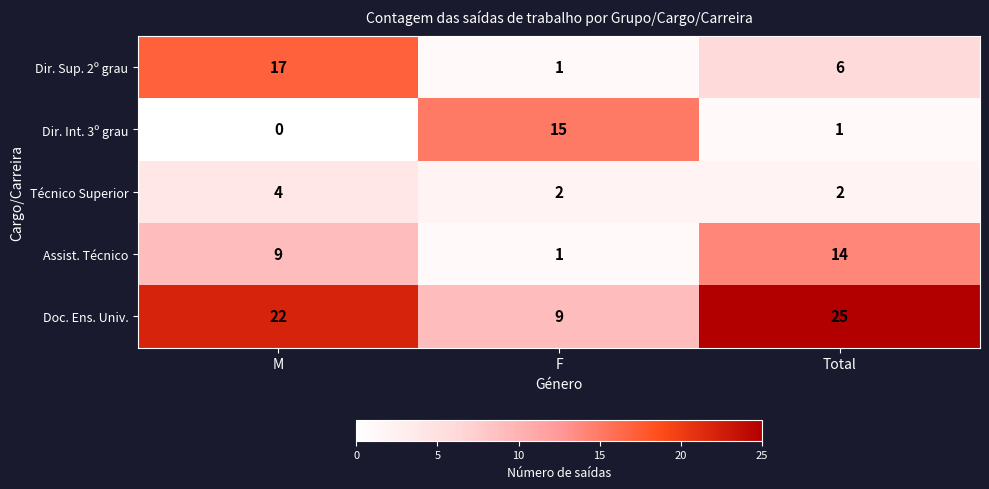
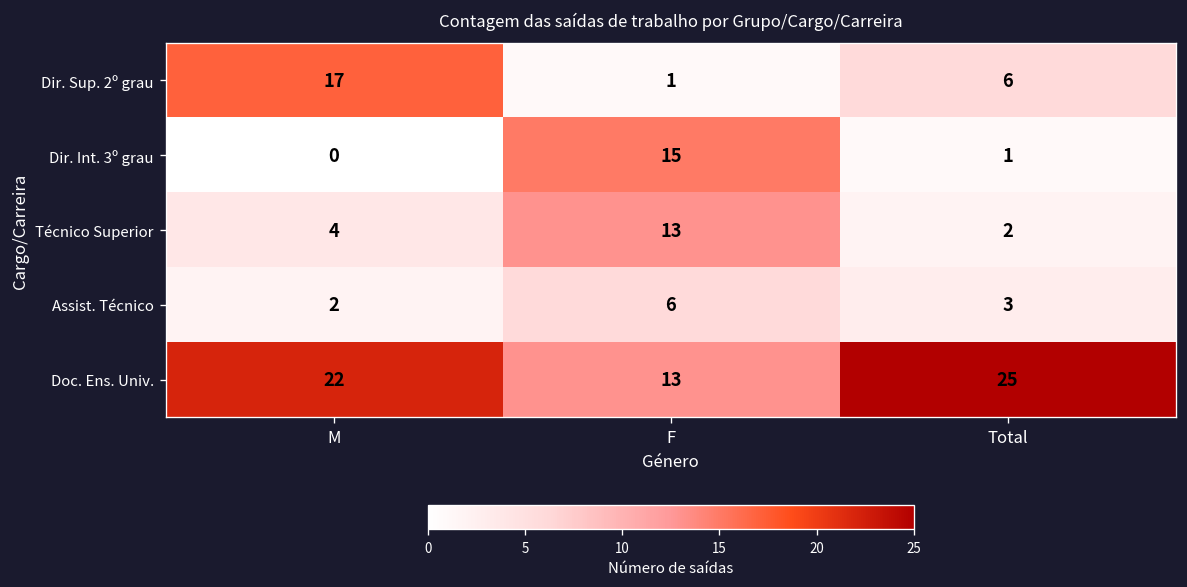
  {
    "Dir. Sup. 2º grau": {
      "M": 17,
      "F": 1,
      "Total": 6
    },
    "Dir. Int. 3º grau": {
      "M": 0,
      "F": 15,
      "Total": 1
    },
    "Técnico Superior": {
      "M": 4,
-     "F": 2,
+     "F": 13,
      "Total": 2
    },
    "Assist. Técnico": {
-     "M": 9,
-     "F": 1,
-     "Total": 14
+     "M": 2,
+     "F": 6,
+     "Total": 3
    },
    "Doc. Ens. Univ.": {
      "M": 22,
-     "F": 9,
+     "F": 13,
      "Total": 25
    }
  }
